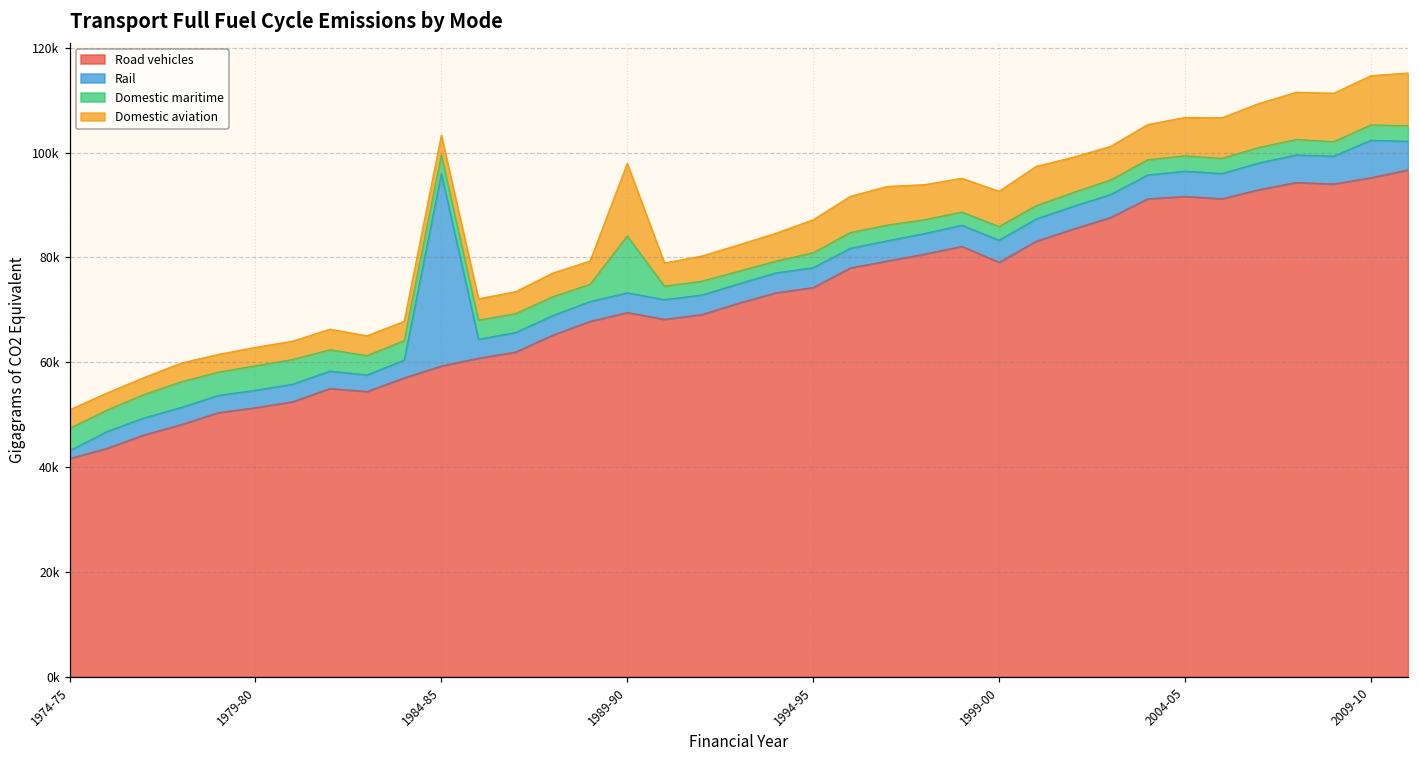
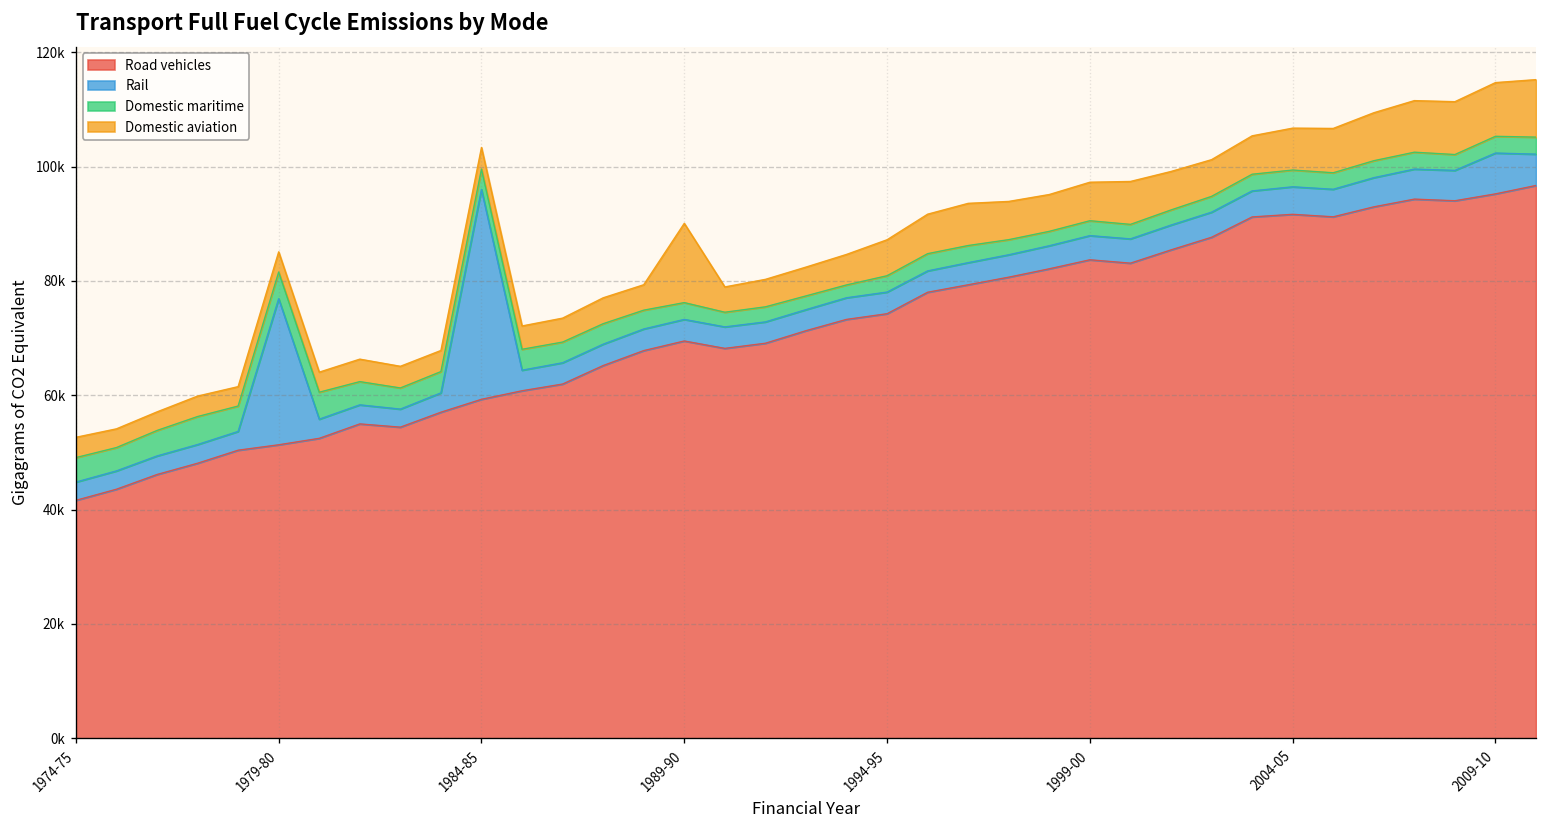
  {
    "Road vehicles": {
      "1974-75": 42000,
      "1979-80": 51000,
      "1984-85": 59000,
      "1989-90": 69000,
      "1994-95": 74000,
-     "1999-00": 79000,
+     "1999-00": 84000,
      "2004-05": 92000,
      "2009-10": 95000
    },
    "Rail": {
-     "1974-75": 1000,
-     "1979-80": 3000,
+     "1974-75": 3000,
+     "1979-80": 26000,
      "1984-85": 37000,
      "1989-90": 4000,
      "1994-95": 4000,
      "1999-00": 4000,
      "2004-05": 5000,
      "2009-10": 7000
    },
    "Domestic maritime": {
      "1974-75": 4000,
      "1979-80": 5000,
      "1984-85": 4000,
-     "1989-90": 11000,
+     "1989-90": 3000,
      "1994-95": 3000,
      "1999-00": 3000,
      "2004-05": 3000,
      "2009-10": 3000
    },
    "Domestic aviation": {
      "1974-75": 4000,
      "1979-80": 4000,
      "1984-85": 4000,
      "1989-90": 14000,
      "1994-95": 6000,
      "1999-00": 7000,
      "2004-05": 7000,
      "2009-10": 9000
    }
  }
